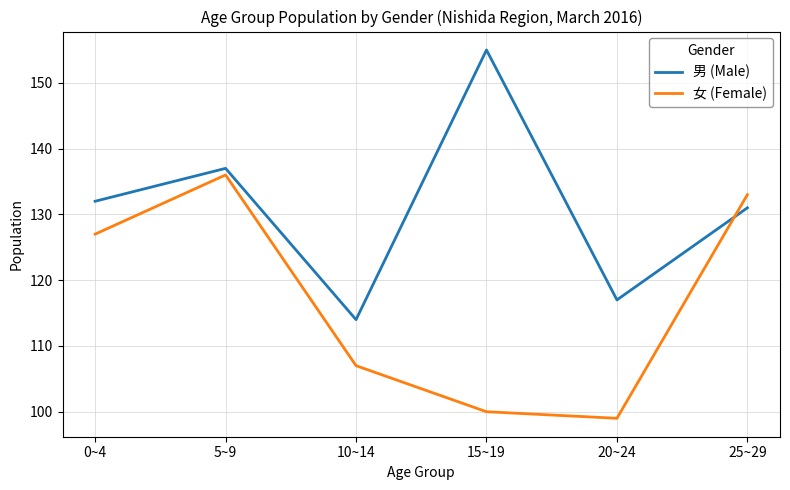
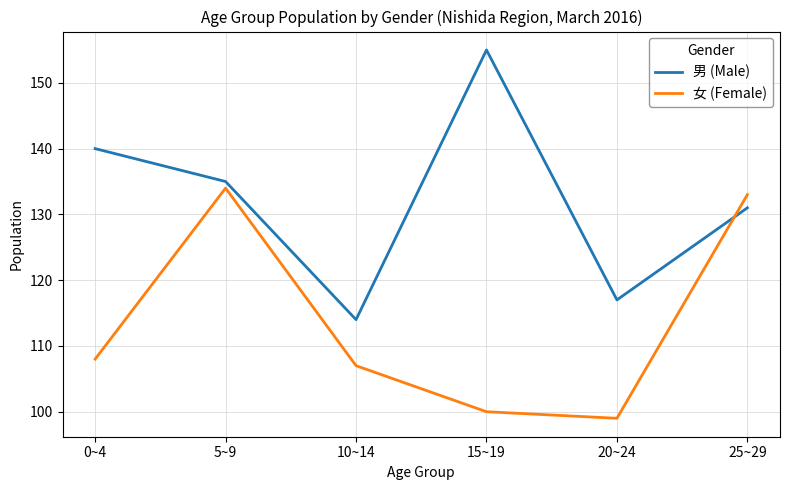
  {
    "男 (Male)": {
-     "0~4": 132,
-     "5~9": 137,
+     "0~4": 140,
+     "5~9": 135,
      "10~14": 114,
      "15~19": 155,
      "20~24": 117,
      "25~29": 131
    },
    "女 (Female)": {
-     "0~4": 127,
-     "5~9": 136,
+     "0~4": 108,
+     "5~9": 134,
      "10~14": 107,
      "15~19": 100,
      "20~24": 99,
      "25~29": 133
    }
  }
